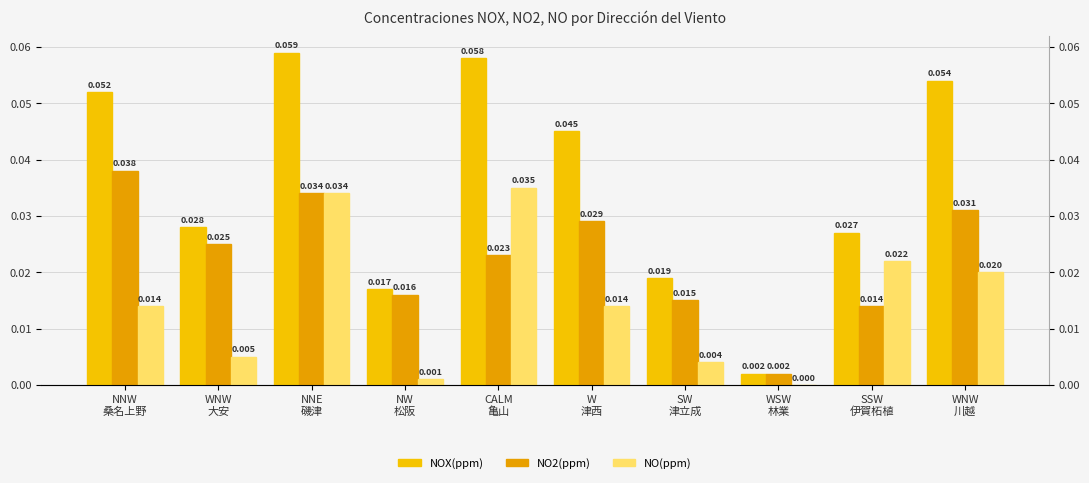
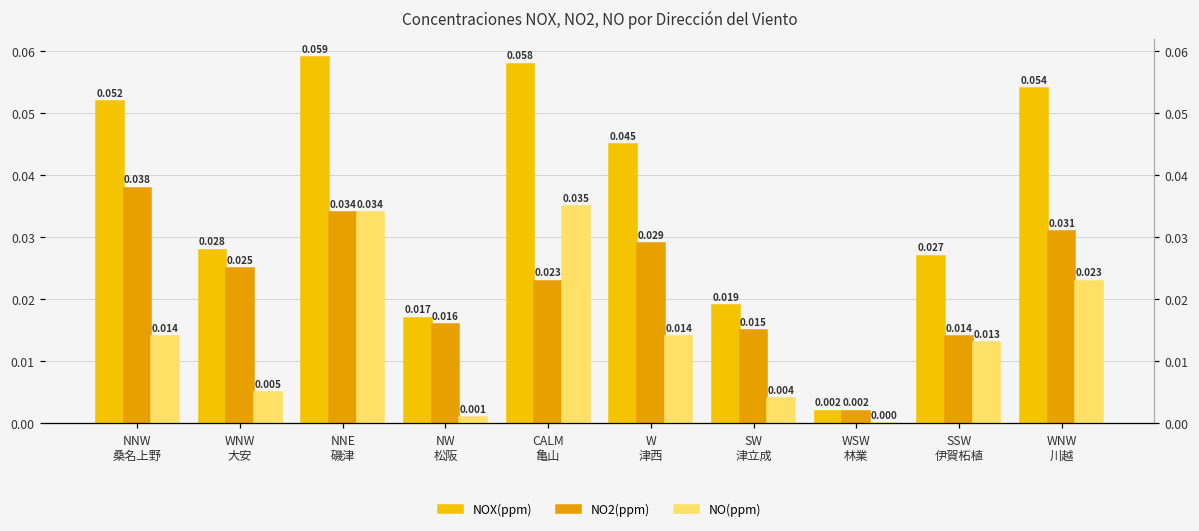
  {
    "NO(ppm)": {
      "NNW 桑名上野": 0.014,
      "WNW 大安": 0.005,
      "NNE 磯津": 0.034,
      "NW 松阪": 0.001,
      "CALM 亀山": 0.035,
      "W 津西": 0.014,
      "SW 津立成": 0.004,
      "WSW 林業": 0.000,
-     "SSW 伊賀柘植": 0.022,
-     "WNW 川越": 0.020
+     "SSW 伊賀柘植": 0.013,
+     "WNW 川越": 0.023
    }
  }
